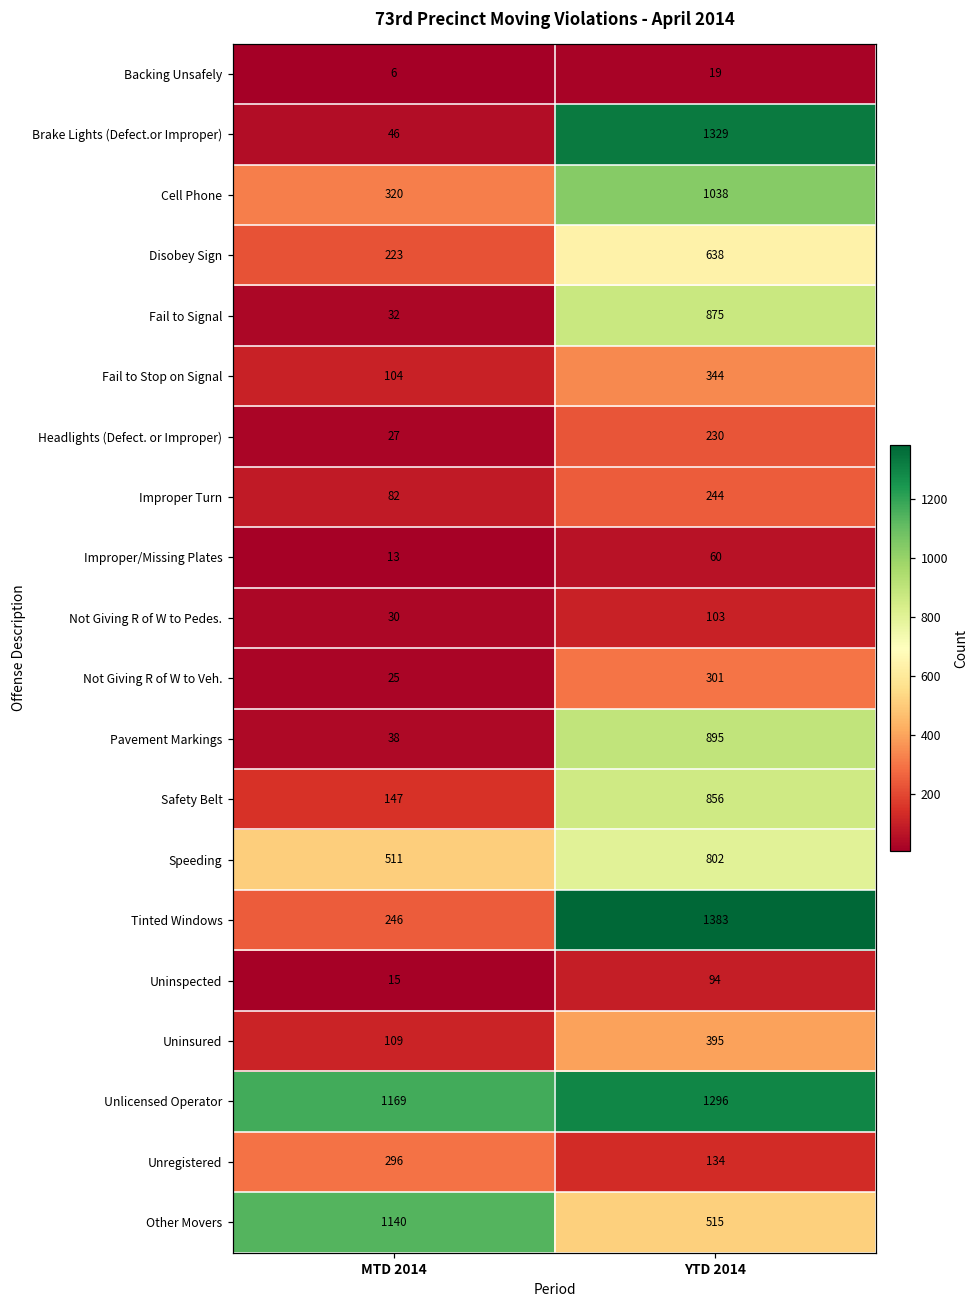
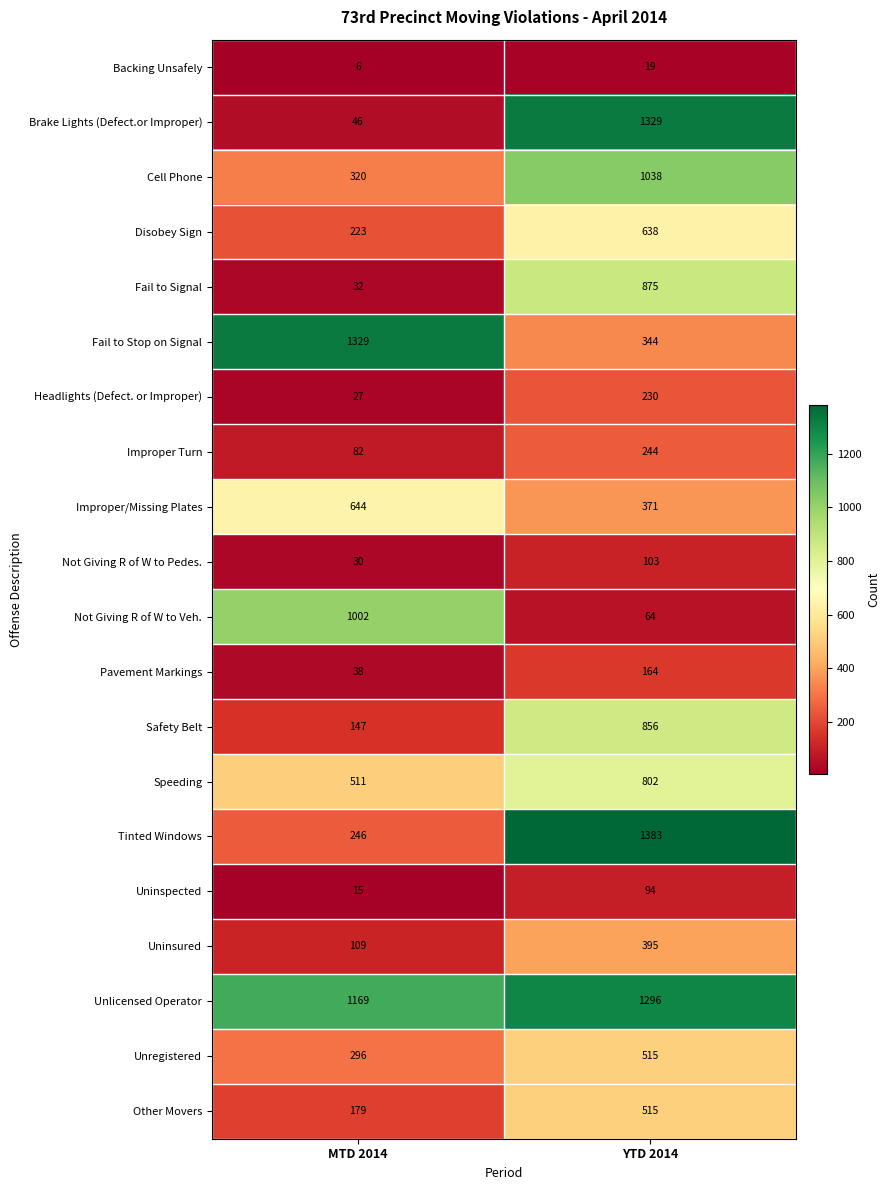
  {
    "Backing Unsafely": {
      "MTD 2014": 6,
      "YTD 2014": 19
    },
    "Brake Lights (Defect.or Improper)": {
      "MTD 2014": 46,
      "YTD 2014": 1329
    },
    "Cell Phone": {
      "MTD 2014": 320,
      "YTD 2014": 1038
    },
    "Disobey Sign": {
      "MTD 2014": 223,
      "YTD 2014": 638
    },
    "Fail to Signal": {
      "MTD 2014": 32,
      "YTD 2014": 875
    },
    "Fail to Stop on Signal": {
-     "MTD 2014": 104,
+     "MTD 2014": 1329,
      "YTD 2014": 344
    },
    "Headlights (Defect. or Improper)": {
      "MTD 2014": 27,
      "YTD 2014": 230
    },
    "Improper Turn": {
      "MTD 2014": 82,
      "YTD 2014": 244
    },
    "Improper/Missing Plates": {
-     "MTD 2014": 13,
-     "YTD 2014": 60
+     "MTD 2014": 644,
+     "YTD 2014": 371
    },
    "Not Giving R of W to Pedes.": {
      "MTD 2014": 30,
      "YTD 2014": 103
    },
    "Not Giving R of W to Veh.": {
-     "MTD 2014": 25,
-     "YTD 2014": 301
+     "MTD 2014": 1002,
+     "YTD 2014": 64
    },
    "Pavement Markings": {
      "MTD 2014": 38,
-     "YTD 2014": 895
+     "YTD 2014": 164
    },
    "Safety Belt": {
      "MTD 2014": 147,
      "YTD 2014": 856
    },
    "Speeding": {
      "MTD 2014": 511,
      "YTD 2014": 802
    },
    "Tinted Windows": {
      "MTD 2014": 246,
      "YTD 2014": 1383
    },
    "Uninspected": {
      "MTD 2014": 15,
      "YTD 2014": 94
    },
    "Uninsured": {
      "MTD 2014": 109,
      "YTD 2014": 395
    },
    "Unlicensed Operator": {
      "MTD 2014": 1169,
      "YTD 2014": 1296
    },
    "Unregistered": {
      "MTD 2014": 296,
-     "YTD 2014": 134
+     "YTD 2014": 515
    },
    "Other Movers": {
-     "MTD 2014": 1140,
+     "MTD 2014": 179,
      "YTD 2014": 515
    }
  }
